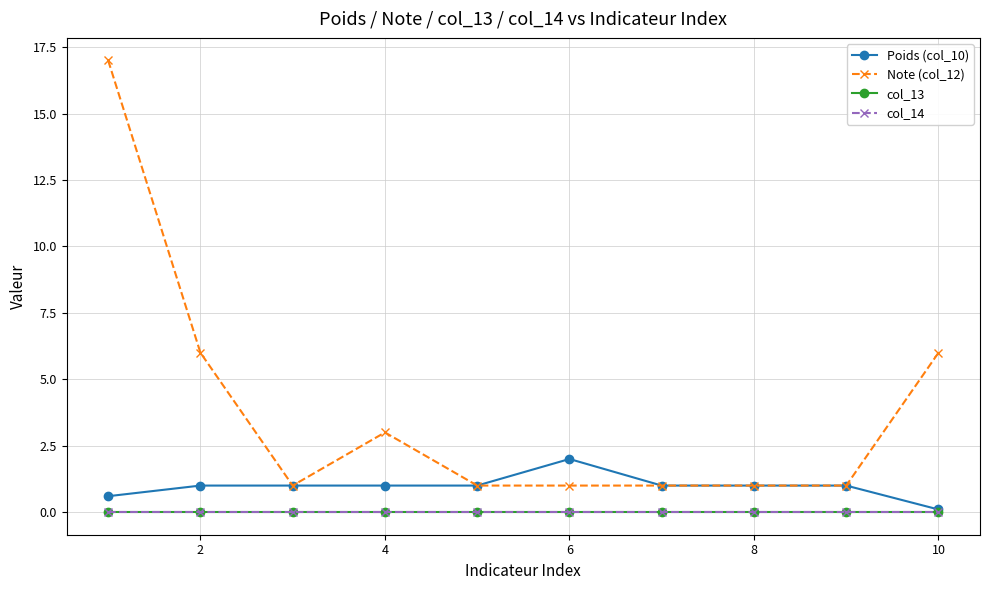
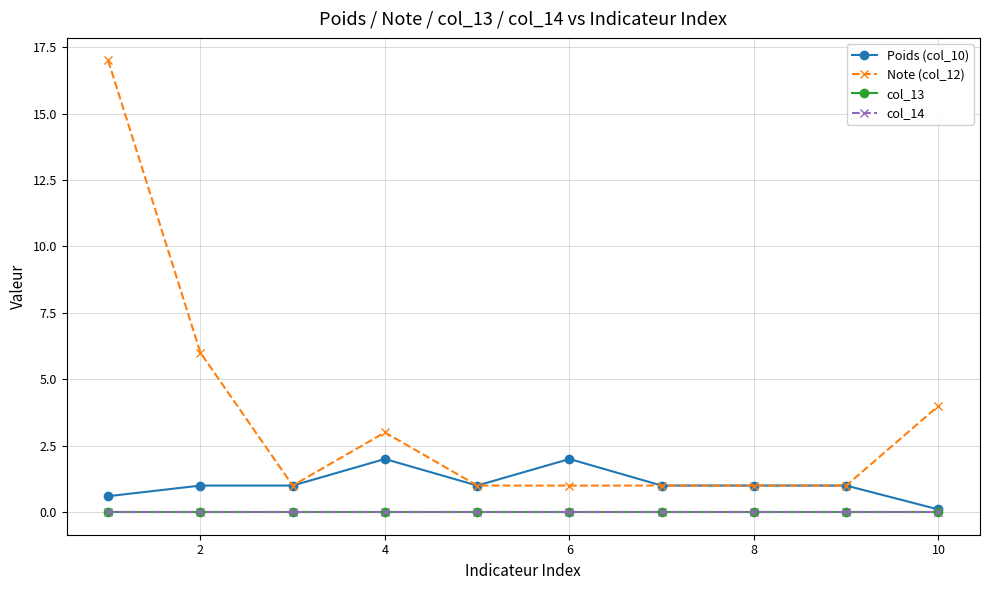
  {
    "Poids (col_10)": {
      "2": 1,
-     "4": 1,
+     "4": 2,
      "6": 2,
      "10": 0.1
    },
    "Note (col_12)": {
      "2": 6,
      "4": 3,
      "6": 1,
-     "10": 6
+     "10": 4
    },
    "col_14": {
      "2": 0,
      "4": 0,
      "6": 0,
      "8": 0,
      "10": 0
    }
  }
